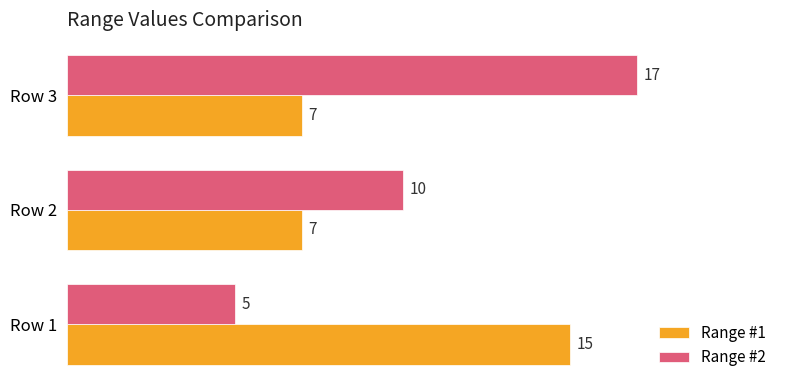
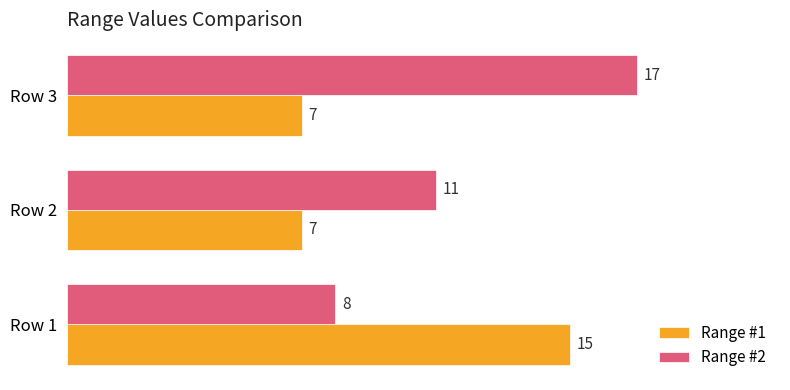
  {
    "Range #1": {
      "Row 3": 7,
      "Row 2": 7,
      "Row 1": 15
    },
    "Range #2": {
      "Row 3": 17,
-     "Row 2": 10,
-     "Row 1": 5
+     "Row 2": 11,
+     "Row 1": 8
    }
  }
